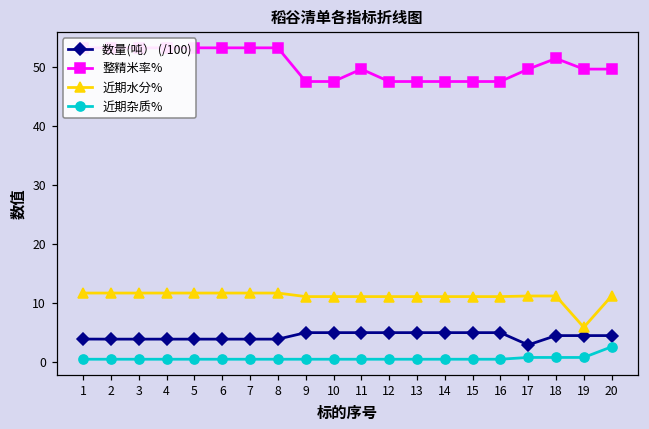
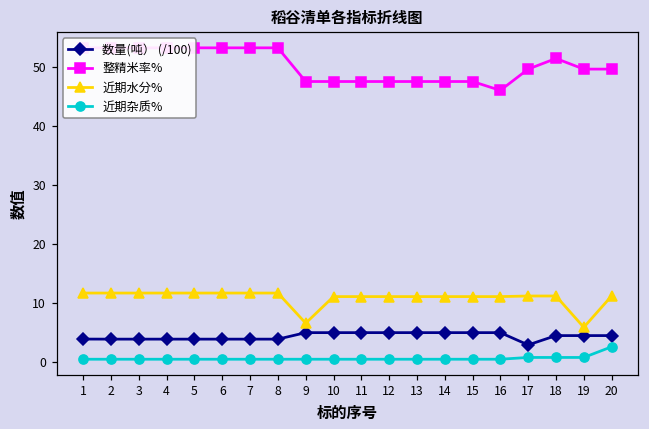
  {
    "数量(吨） (/100)": {
      "1": 4,
      "2": 4,
      "3": 4,
      "4": 4,
      "5": 4,
      "6": 4,
      "7": 4,
      "8": 4,
      "9": 5,
      "10": 5,
      "11": 5,
      "12": 5,
      "13": 5,
      "14": 5,
      "15": 5,
      "16": 5,
      "17": 3,
      "18": 5,
      "19": 5,
      "20": 5
    },
    "整精米率%": {
      "6": 53,
      "7": 53,
      "8": 53,
      "9": 48,
      "10": 48,
-     "11": 50,
+     "11": 48,
      "12": 48,
      "13": 48,
      "14": 48,
      "15": 48,
-     "16": 48,
+     "16": 46,
      "17": 50,
      "18": 51,
      "19": 50,
      "20": 50
    },
    "近期水分%": {
      "1": 12,
      "2": 12,
      "3": 12,
      "4": 12,
      "5": 12,
      "6": 12,
      "7": 12,
      "8": 12,
-     "9": 11,
+     "9": 7,
      "10": 11,
      "11": 11,
      "12": 11,
      "13": 11,
      "14": 11,
      "15": 11,
      "16": 11,
      "17": 11,
      "18": 11,
      "19": 6,
      "20": 11
    },
    "近期杂质%": {
      "1": 1,
      "2": 1,
      "3": 1,
      "4": 1,
      "5": 1,
      "6": 1,
      "7": 1,
      "8": 1,
      "9": 1,
      "10": 1,
      "11": 1,
      "12": 1,
      "13": 1,
      "14": 1,
      "15": 1,
      "16": 1,
      "17": 1,
      "18": 1,
      "19": 1,
      "20": 3
    }
  }
